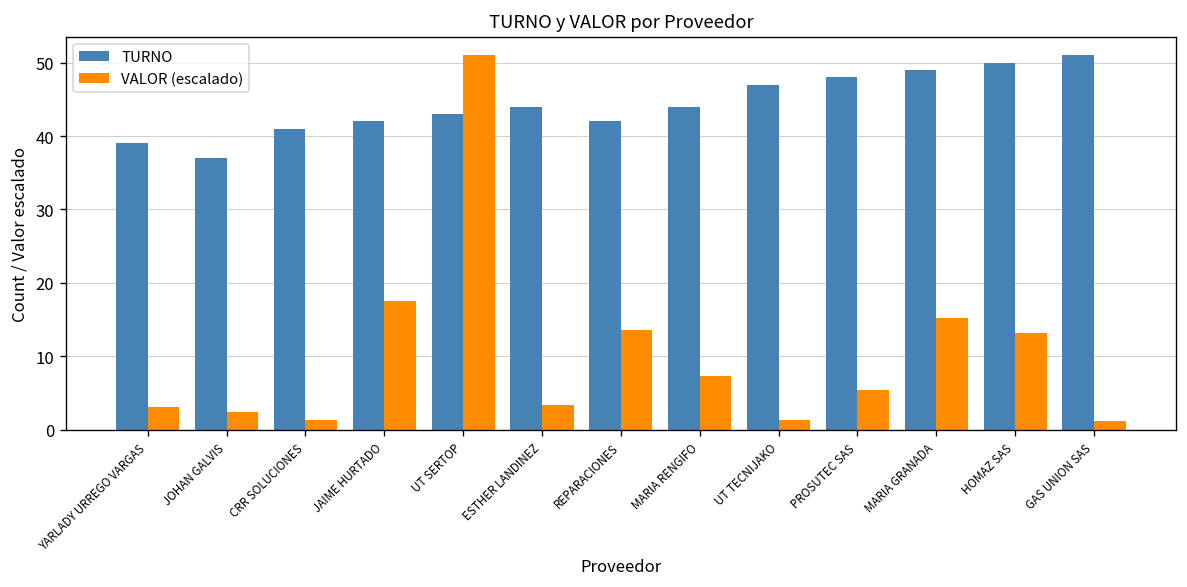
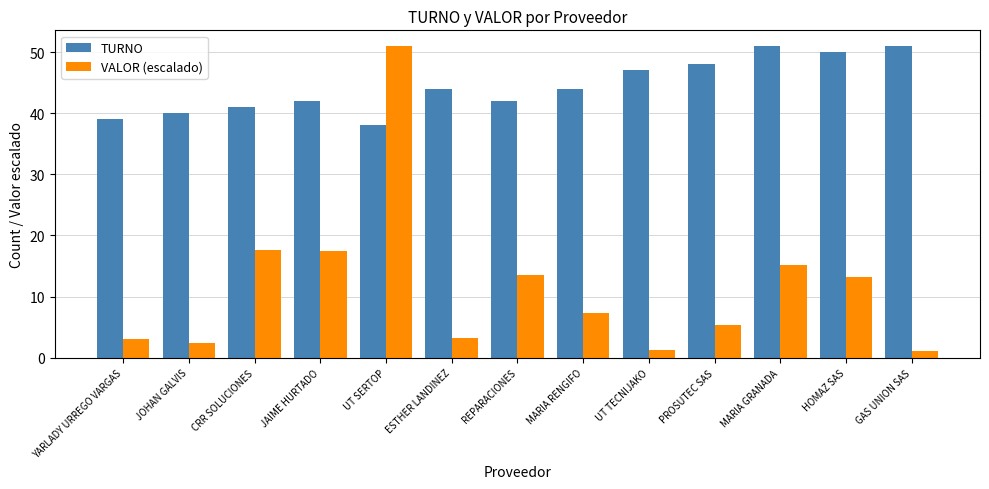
  {
    "TURNO": {
      "YARLADY URREGO VARGAS": 39,
-     "JOHAN GALVIS": 37,
+     "JOHAN GALVIS": 40,
      "CRR SOLUCIONES": 41,
      "JAIME HURTADO": 42,
-     "UT SERTOP": 43,
+     "UT SERTOP": 38,
      "ESTHER LANDINEZ": 44,
      "REPARACIONES": 42,
      "MARIA RENGIFO": 44,
      "UT TECNIJAKO": 47,
      "PROSUTEC SAS": 48,
-     "MARIA GRANADA": 49,
+     "MARIA GRANADA": 51,
      "HOMAZ SAS": 50,
      "GAS UNION SAS": 51
    },
    "VALOR (escalado)": {
      "YARLADY URREGO VARGAS": 3,
      "JOHAN GALVIS": 2,
-     "CRR SOLUCIONES": 1,
+     "CRR SOLUCIONES": 18,
      "JAIME HURTADO": 18,
      "UT SERTOP": 51,
      "ESTHER LANDINEZ": 3,
      "REPARACIONES": 14,
      "MARIA RENGIFO": 7,
      "UT TECNIJAKO": 1,
      "PROSUTEC SAS": 5,
      "MARIA GRANADA": 15,
      "HOMAZ SAS": 13,
      "GAS UNION SAS": 1
    }
  }
